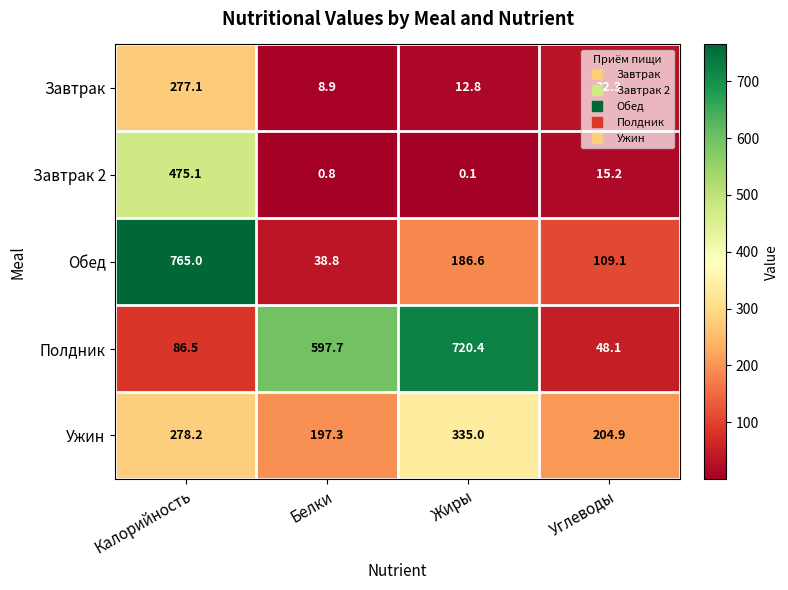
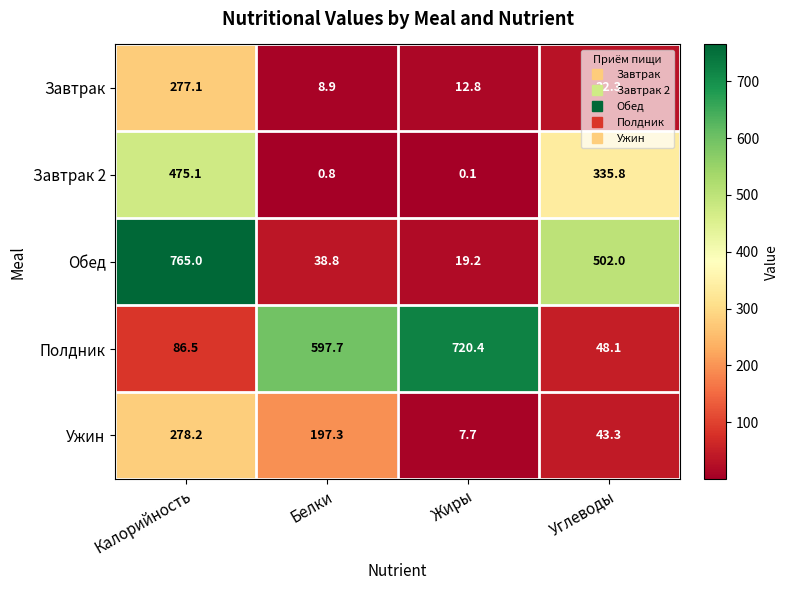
  {
    "Завтрак": {
      "Калорийность": 277.1,
      "Белки": 8.9,
      "Жиры": 12.8
    },
    "Завтрак 2": {
      "Калорийность": 475.1,
      "Белки": 0.8,
      "Жиры": 0.1,
-     "Углеводы": 15.2
+     "Углеводы": 335.8
    },
    "Обед": {
      "Калорийность": 765.0,
      "Белки": 38.8,
-     "Жиры": 186.6,
-     "Углеводы": 109.1
+     "Жиры": 19.2,
+     "Углеводы": 502.0
    },
    "Полдник": {
      "Калорийность": 86.5,
      "Белки": 597.7,
      "Жиры": 720.4,
      "Углеводы": 48.1
    },
    "Ужин": {
      "Калорийность": 278.2,
      "Белки": 197.3,
-     "Жиры": 335.0,
-     "Углеводы": 204.9
+     "Жиры": 7.7,
+     "Углеводы": 43.3
    }
  }
